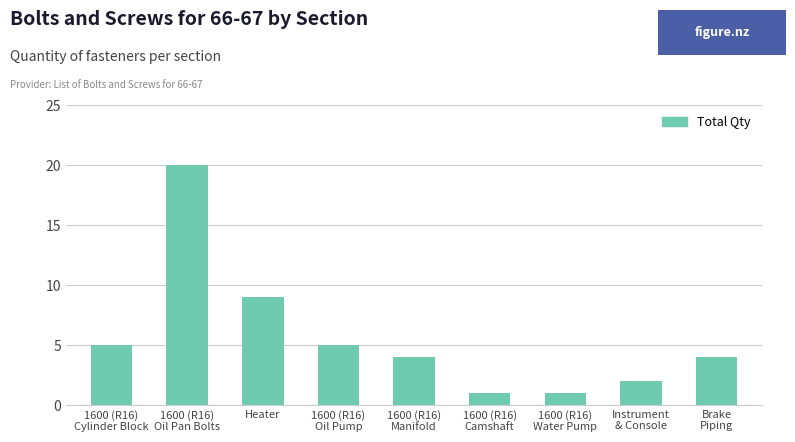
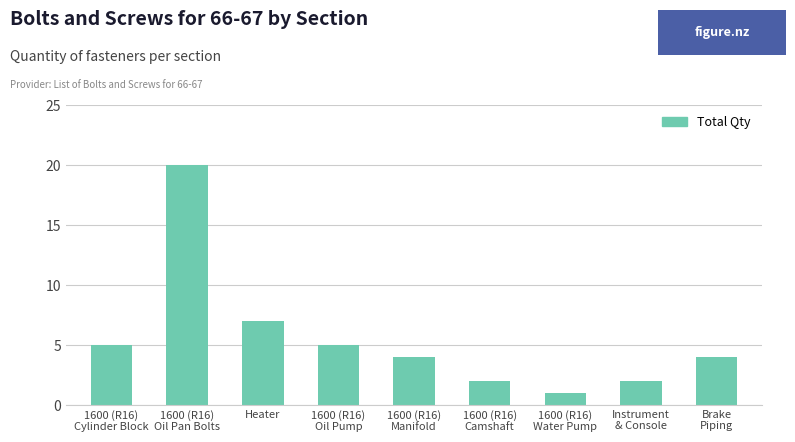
  {
    "1600 (R16) Cylinder Block": 5,
    "1600 (R16) Oil Pan Bolts": 20,
-   "Heater": 9,
+   "Heater": 7,
    "1600 (R16) Oil Pump": 5,
    "1600 (R16) Manifold": 4,
-   "1600 (R16) Camshaft": 1,
+   "1600 (R16) Camshaft": 2,
    "1600 (R16) Water Pump": 1,
    "Instrument & Console": 2,
    "Brake Piping": 4
  }
